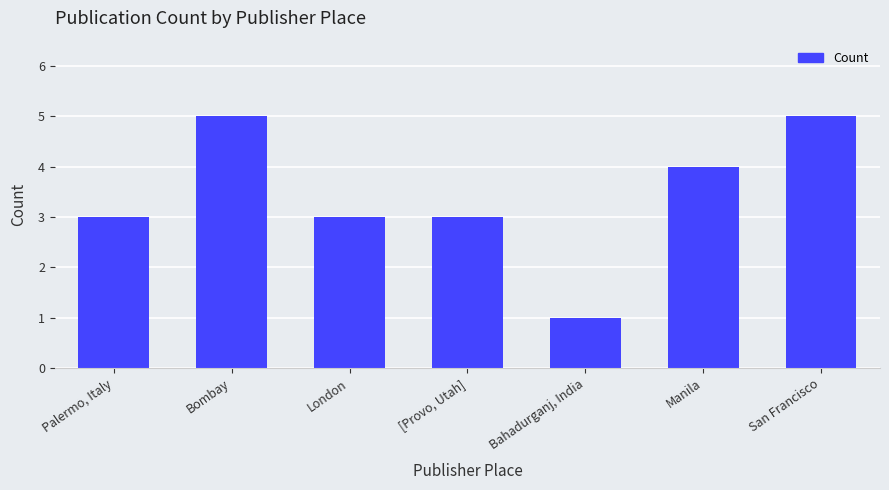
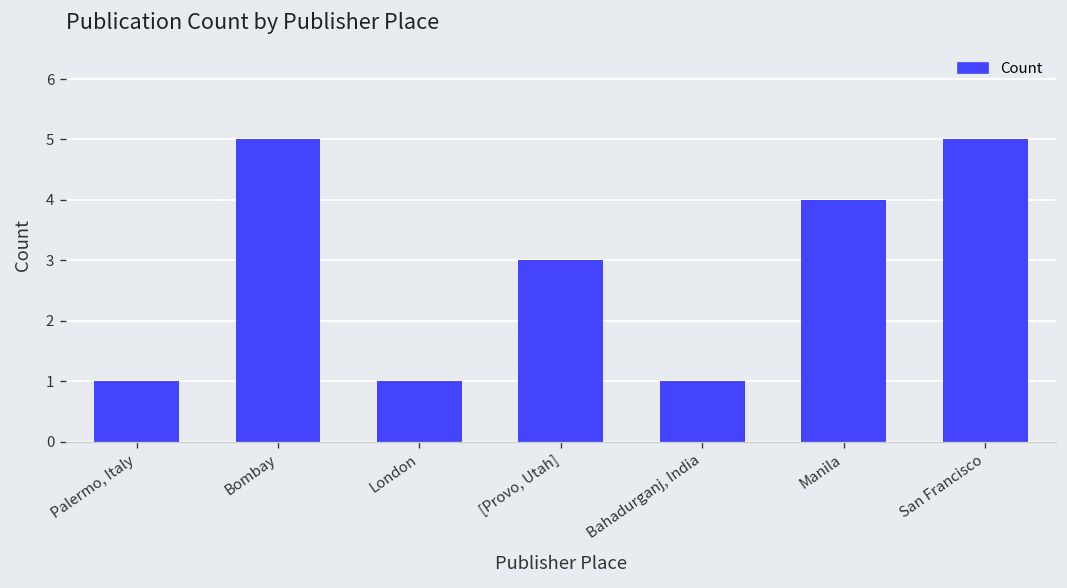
  {
-   "Palermo, Italy": 3,
+   "Palermo, Italy": 1,
    "Bombay": 5,
-   "London": 3,
+   "London": 1,
    "[Provo, Utah]": 3,
    "Bahadurganj, India": 1,
    "Manila": 4,
    "San Francisco": 5
  }
